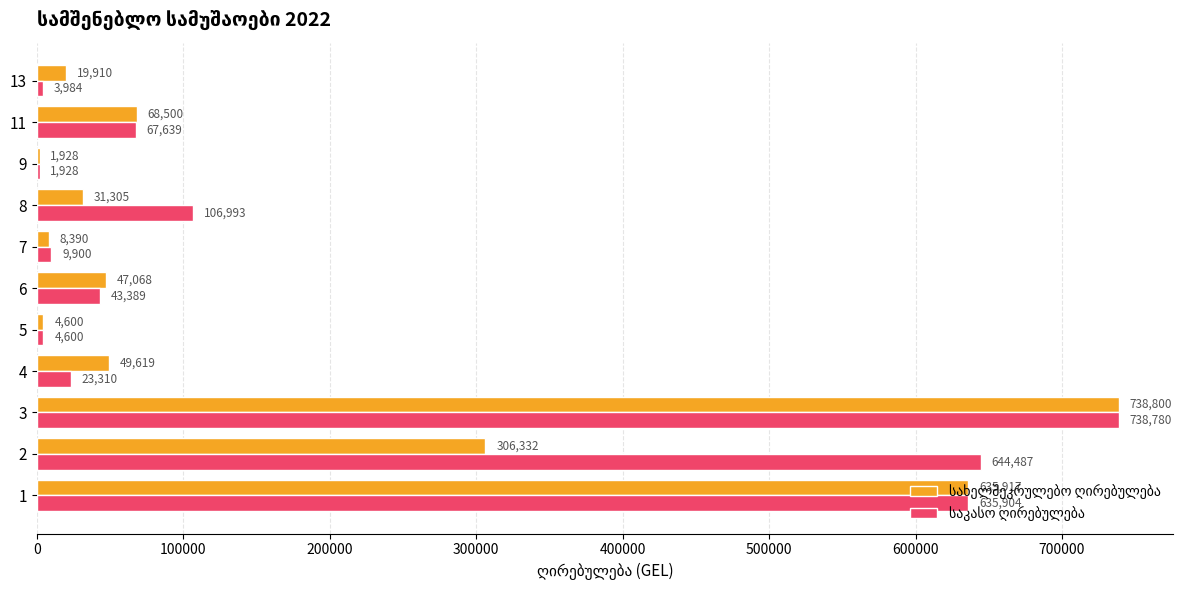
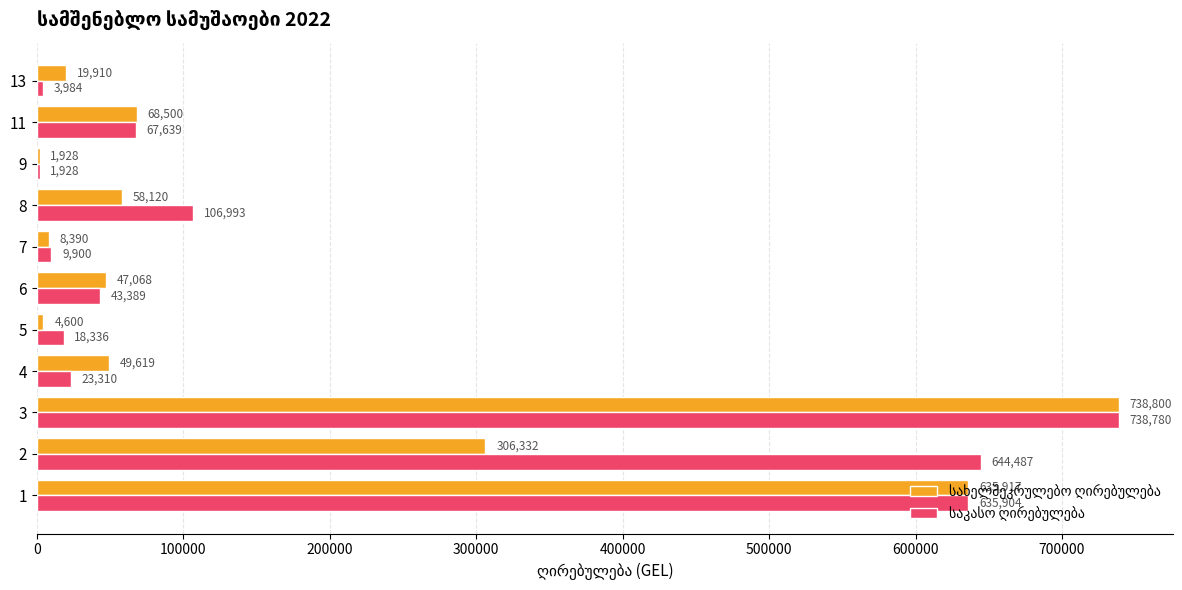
  {
    "სახელშეკრულებო ღირებულება": {
      "13": "19,910",
      "11": "68,500",
      "9": "1,928",
-     "8": "31,305",
+     "8": "58,120",
      "7": "8,390",
      "6": "47,068",
      "5": "4,600",
      "4": "49,619",
      "3": "738,800",
      "2": "306,332",
      "1": "635,917"
    },
    "საკასო ღირებულება": {
      "13": "3,984",
      "11": "67,639",
      "9": "1,928",
      "8": "106,993",
      "7": "9,900",
      "6": "43,389",
-     "5": "4,600",
+     "5": "18,336",
      "4": "23,310",
      "3": "738,780",
      "2": "644,487",
      "1": "635,904"
    }
  }
